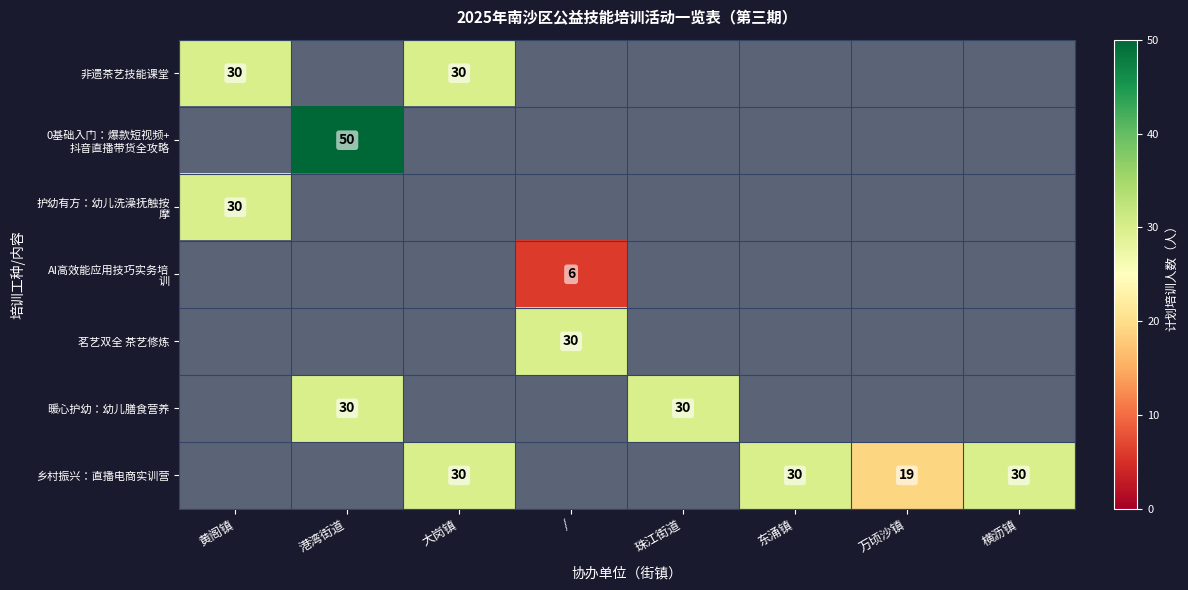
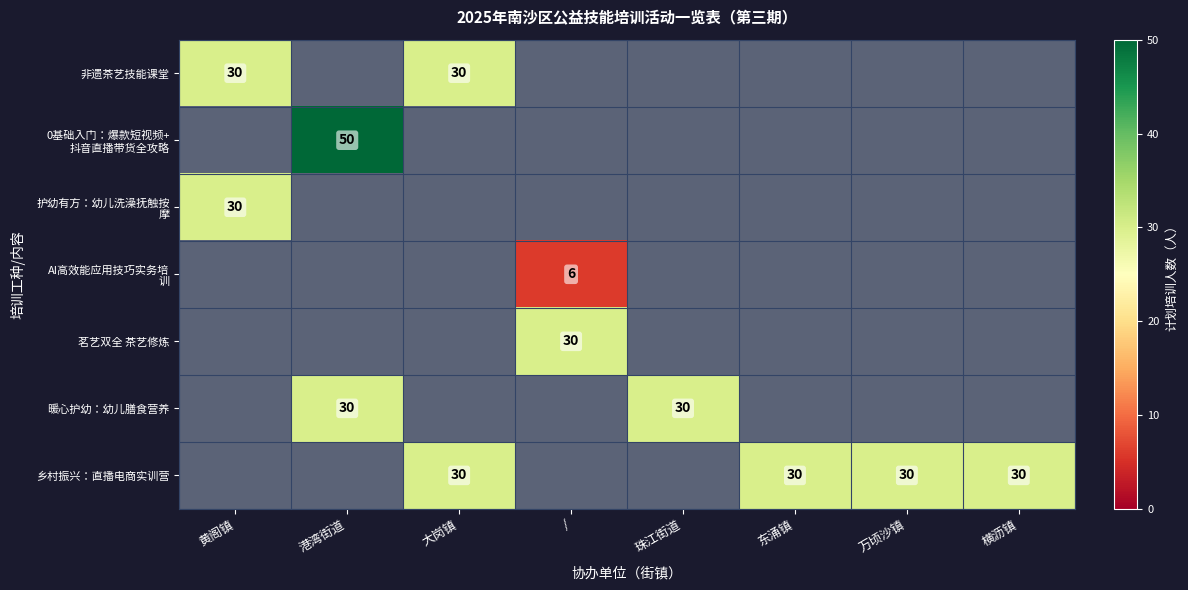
  {
    "乡村振兴：直播电商实训营": {
-     "万顷沙镇": 19
+     "万顷沙镇": 30
    }
  }
